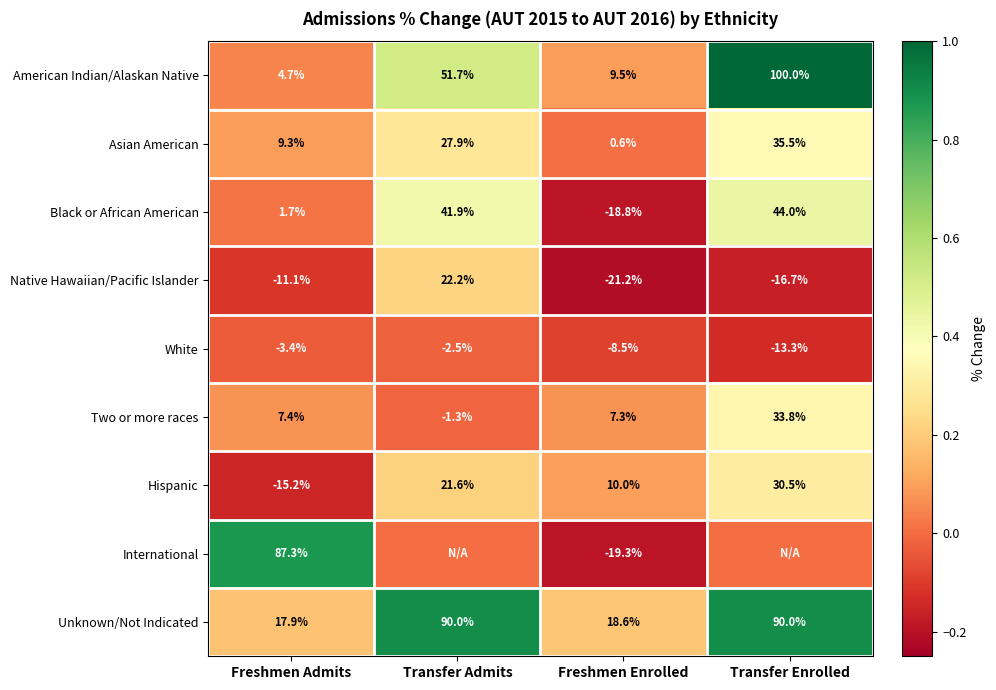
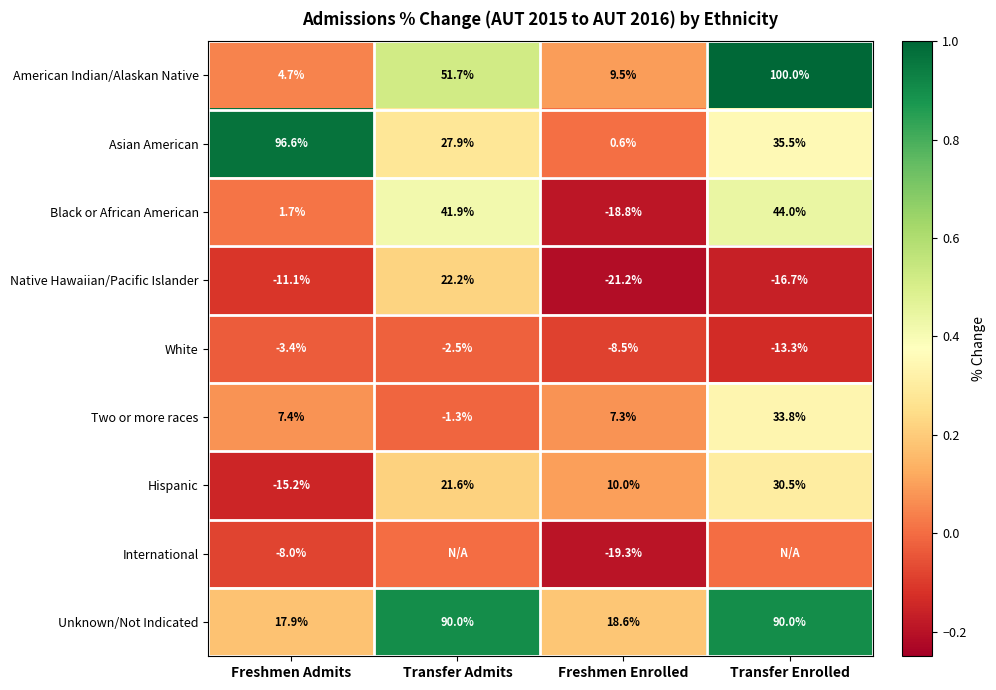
  {
    "American Indian/Alaskan Native": {
      "Freshmen Admits": "4.7%",
      "Transfer Admits": "51.7%",
      "Freshmen Enrolled": "9.5%",
      "Transfer Enrolled": "100.0%"
    },
    "Asian American": {
-     "Freshmen Admits": "9.3%",
+     "Freshmen Admits": "96.6%",
      "Transfer Admits": "27.9%",
      "Freshmen Enrolled": "0.6%",
      "Transfer Enrolled": "35.5%"
    },
    "Black or African American": {
      "Freshmen Admits": "1.7%",
      "Transfer Admits": "41.9%",
      "Freshmen Enrolled": "-18.8%",
      "Transfer Enrolled": "44.0%"
    },
    "Native Hawaiian/Pacific Islander": {
      "Freshmen Admits": "-11.1%",
      "Transfer Admits": "22.2%",
      "Freshmen Enrolled": "-21.2%",
      "Transfer Enrolled": "-16.7%"
    },
    "White": {
      "Freshmen Admits": "-3.4%",
      "Transfer Admits": "-2.5%",
      "Freshmen Enrolled": "-8.5%",
      "Transfer Enrolled": "-13.3%"
    },
    "Two or more races": {
      "Freshmen Admits": "7.4%",
      "Transfer Admits": "-1.3%",
      "Freshmen Enrolled": "7.3%",
      "Transfer Enrolled": "33.8%"
    },
    "Hispanic": {
      "Freshmen Admits": "-15.2%",
      "Transfer Admits": "21.6%",
      "Freshmen Enrolled": "10.0%",
      "Transfer Enrolled": "30.5%"
    },
    "International": {
-     "Freshmen Admits": "87.3%",
+     "Freshmen Admits": "-8.0%",
      "Freshmen Enrolled": "-19.3%"
    },
    "Unknown/Not Indicated": {
      "Freshmen Admits": "17.9%",
      "Transfer Admits": "90.0%",
      "Freshmen Enrolled": "18.6%",
      "Transfer Enrolled": "90.0%"
    }
  }
